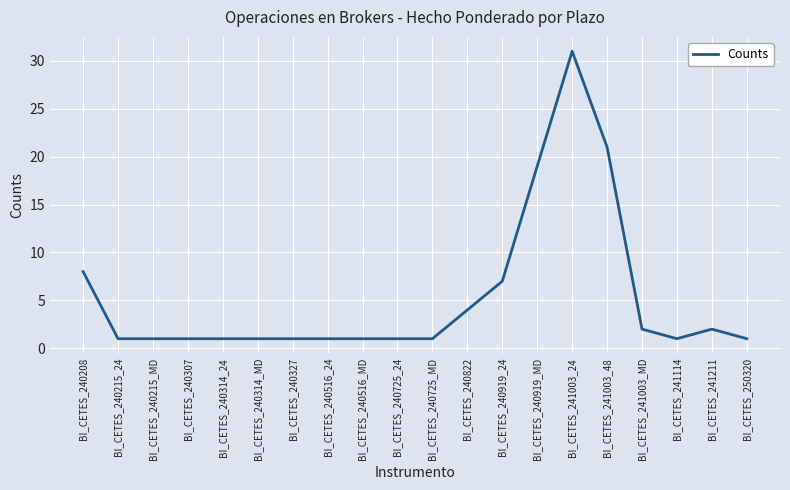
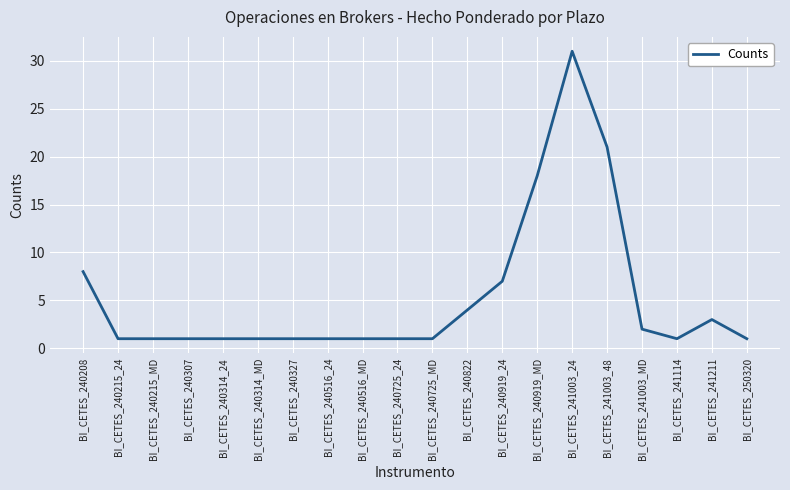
  {
    "BI_CETES_240208": 8,
    "BI_CETES_240215_24": 1,
    "BI_CETES_240215_MD": 1,
    "BI_CETES_240307": 1,
    "BI_CETES_240314_24": 1,
    "BI_CETES_240314_MD": 1,
    "BI_CETES_240327": 1,
    "BI_CETES_240516_24": 1,
    "BI_CETES_240516_MD": 1,
    "BI_CETES_240725_24": 1,
    "BI_CETES_240725_MD": 1,
    "BI_CETES_240822": 4,
    "BI_CETES_240919_24": 7,
-   "BI_CETES_240919_MD": 19,
+   "BI_CETES_240919_MD": 18,
    "BI_CETES_241003_24": 31,
    "BI_CETES_241003_48": 21,
    "BI_CETES_241003_MD": 2,
    "BI_CETES_241114": 1,
-   "BI_CETES_241211": 2,
+   "BI_CETES_241211": 3,
    "BI_CETES_250320": 1
  }
